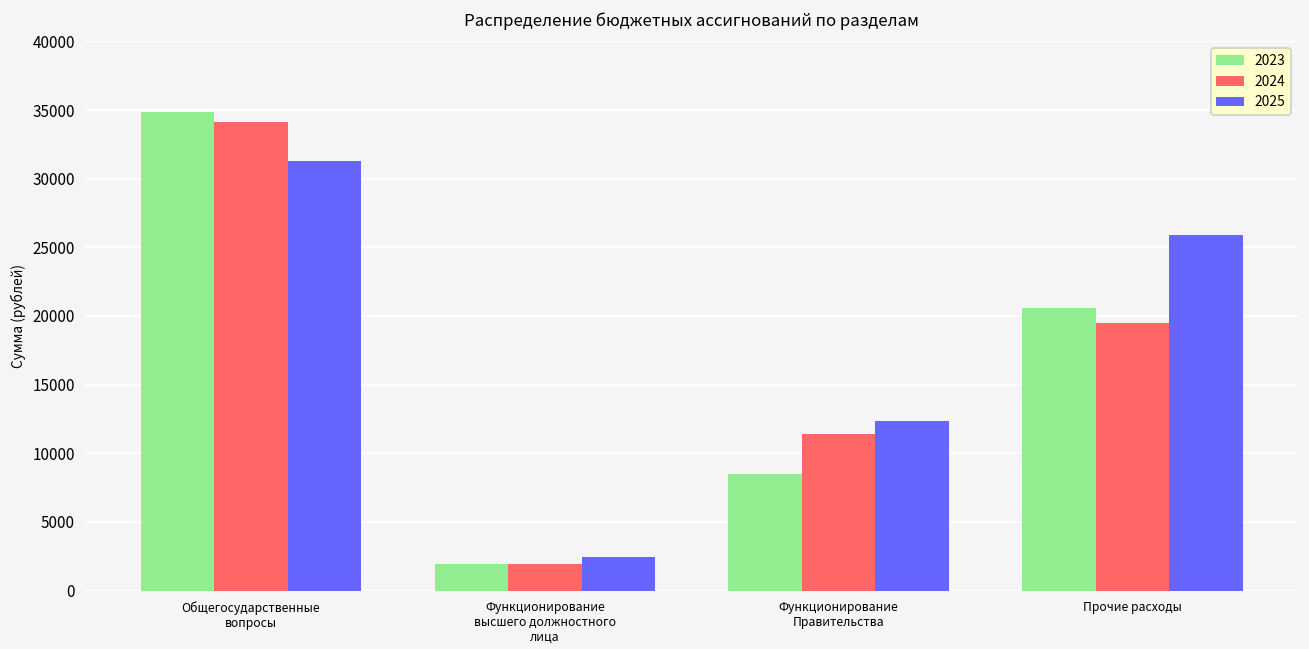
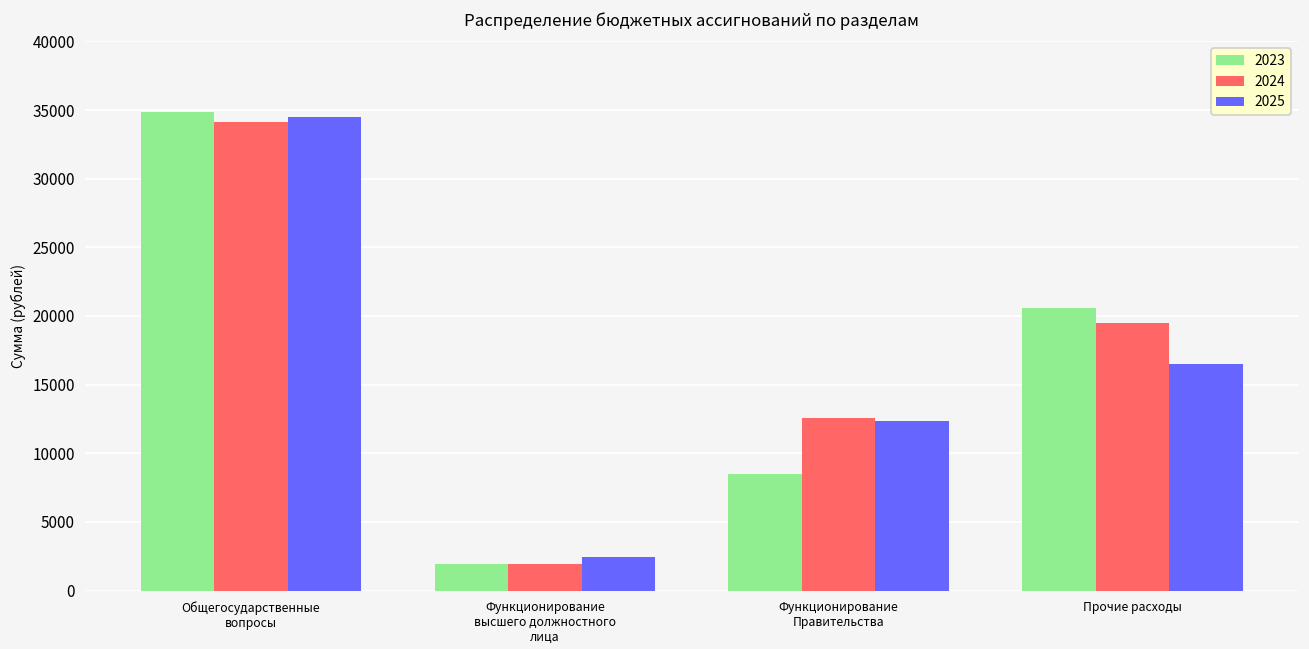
  {
    "2023": {
      "Общегосударственные вопросы": 34900,
      "Функционирование высшего должностного лица": 2000,
      "Функционирование Правительства": 8500,
      "Прочие расходы": 20600
    },
    "2024": {
      "Общегосударственные вопросы": 34100,
      "Функционирование высшего должностного лица": 2000,
-     "Функционирование Правительства": 11400,
+     "Функционирование Правительства": 12600,
      "Прочие расходы": 19500
    },
    "2025": {
-     "Общегосударственные вопросы": 31300,
+     "Общегосударственные вопросы": 34500,
      "Функционирование высшего должностного лица": 2500,
      "Функционирование Правительства": 12400,
-     "Прочие расходы": 25900
+     "Прочие расходы": 16500
    }
  }
